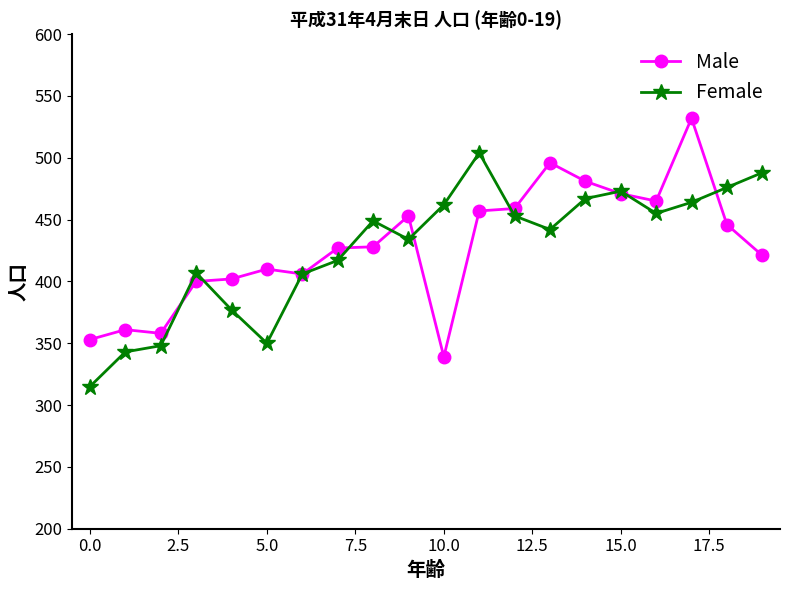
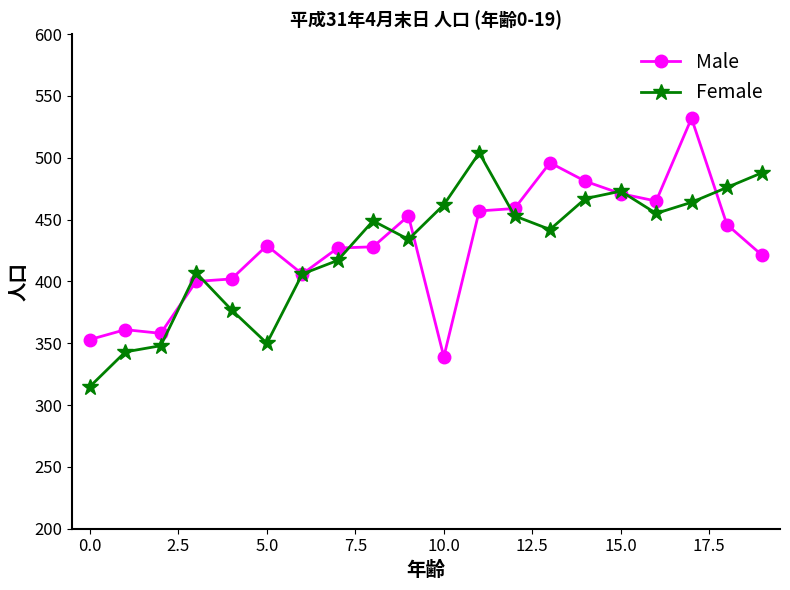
  {
    "Male": {
      "0.0": 353,
-     "5.0": 410,
+     "5.0": 429,
      "10.0": 339
    },
    "Female": {
      "0.0": 315,
      "5.0": 350,
      "10.0": 462
    }
  }
